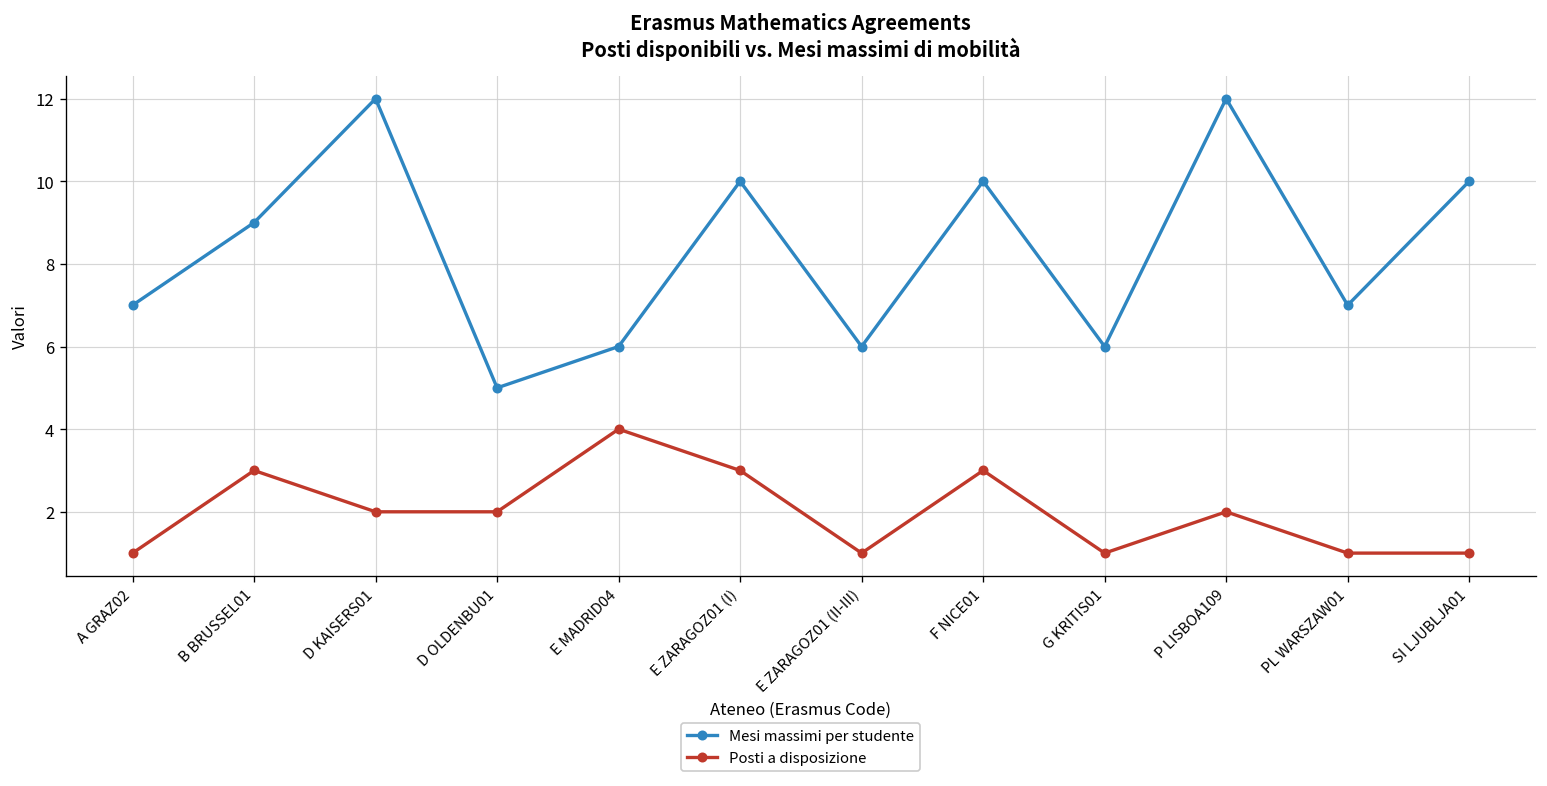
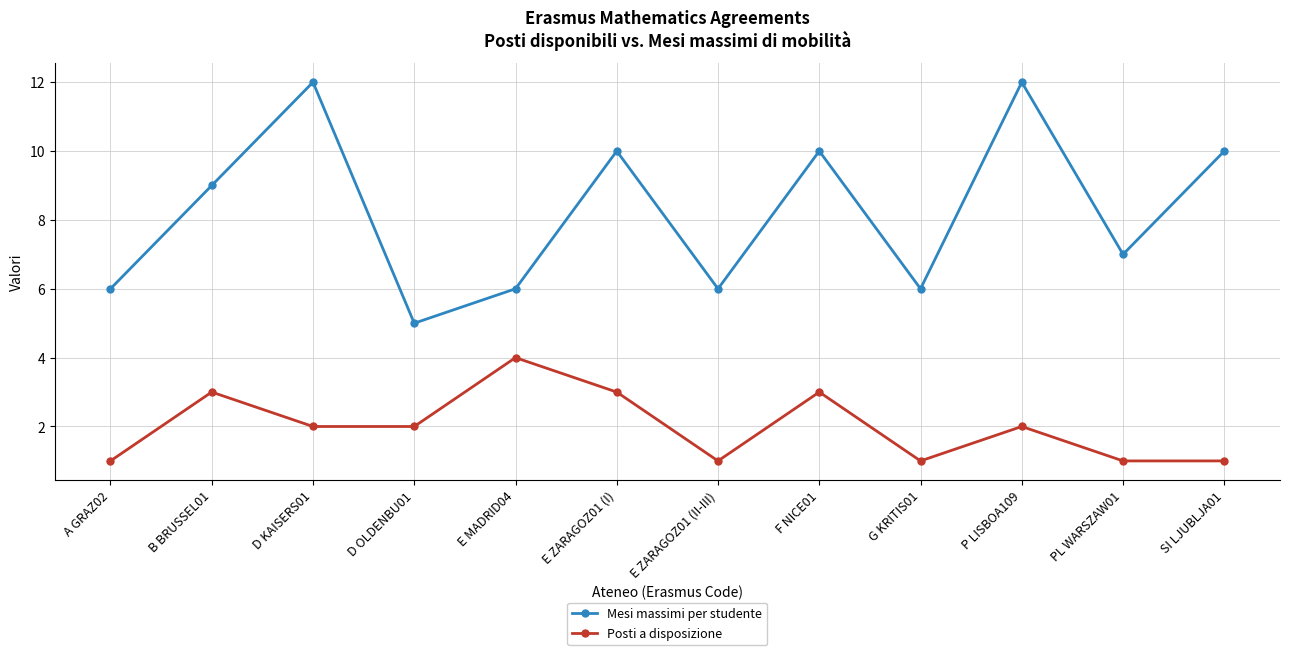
  {
    "Mesi massimi per studente": {
-     "A GRAZ02": 7,
+     "A GRAZ02": 6,
      "B BRUSSEL01": 9,
      "D KAISERS01": 12,
      "D OLDENBU01": 5,
      "E MADRID04": 6,
      "E ZARAGOZ01 (I)": 10,
      "E ZARAGOZ01 (II-III)": 6,
      "F NICE01": 10,
      "G KRITIS01": 6,
      "P LISBOA109": 12,
      "PL WARSZAW01": 7,
      "SI LJUBLJA01": 10
    },
    "Posti a disposizione": {
      "A GRAZ02": 1,
      "B BRUSSEL01": 3,
      "D KAISERS01": 2,
      "D OLDENBU01": 2,
      "E MADRID04": 4,
      "E ZARAGOZ01 (I)": 3,
      "E ZARAGOZ01 (II-III)": 1,
      "F NICE01": 3,
      "G KRITIS01": 1,
      "P LISBOA109": 2,
      "PL WARSZAW01": 1,
      "SI LJUBLJA01": 1
    }
  }
